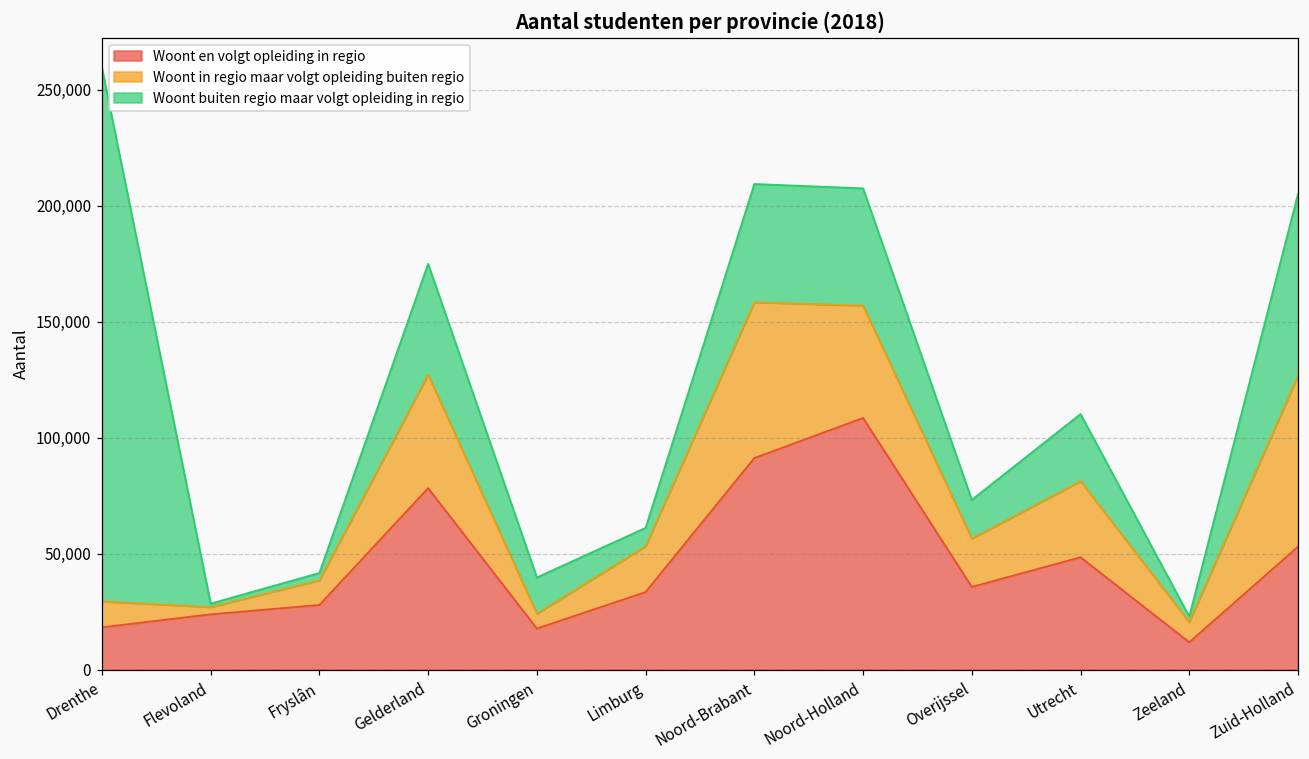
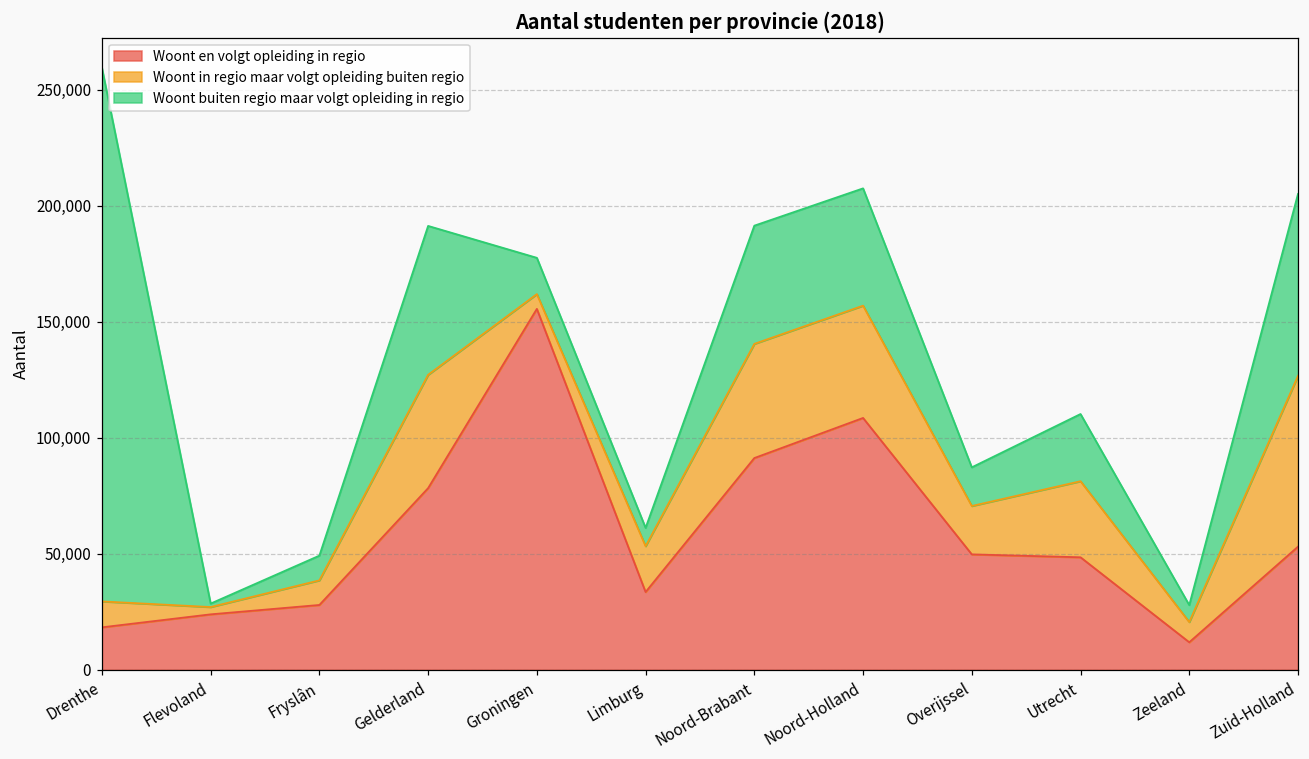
  {
    "Woont en volgt opleiding in regio": {
      "Drenthe": "18,000",
      "Flevoland": "24,000",
      "Fryslân": "28,000",
      "Gelderland": "78,000",
-     "Groningen": "18,000",
+     "Groningen": "155,000",
      "Limburg": "33,000",
      "Noord-Brabant": "91,000",
      "Noord-Holland": "109,000",
-     "Overijssel": "36,000",
+     "Overijssel": "50,000",
      "Utrecht": "48,000",
      "Zeeland": "12,000",
      "Zuid-Holland": "53,000"
    },
    "Woont in regio maar volgt opleiding buiten regio": {
      "Drenthe": "11,000",
      "Flevoland": "3,000",
      "Fryslân": "11,000",
      "Gelderland": "49,000",
      "Groningen": "6,000",
      "Limburg": "20,000",
-     "Noord-Brabant": "67,000",
+     "Noord-Brabant": "49,000",
      "Noord-Holland": "48,000",
      "Overijssel": "21,000",
      "Utrecht": "33,000",
      "Zeeland": "9,000",
      "Zuid-Holland": "74,000"
    },
    "Woont buiten regio maar volgt opleiding in regio": {
      "Drenthe": "230,000",
      "Flevoland": "1,000",
-     "Fryslân": "3,000",
-     "Gelderland": "48,000",
+     "Fryslân": "11,000",
+     "Gelderland": "64,000",
      "Groningen": "16,000",
      "Limburg": "8,000",
      "Noord-Brabant": "51,000",
      "Noord-Holland": "51,000",
      "Overijssel": "17,000",
      "Utrecht": "29,000",
-     "Zeeland": "2,000",
+     "Zeeland": "7,000",
      "Zuid-Holland": "78,000"
    }
  }
